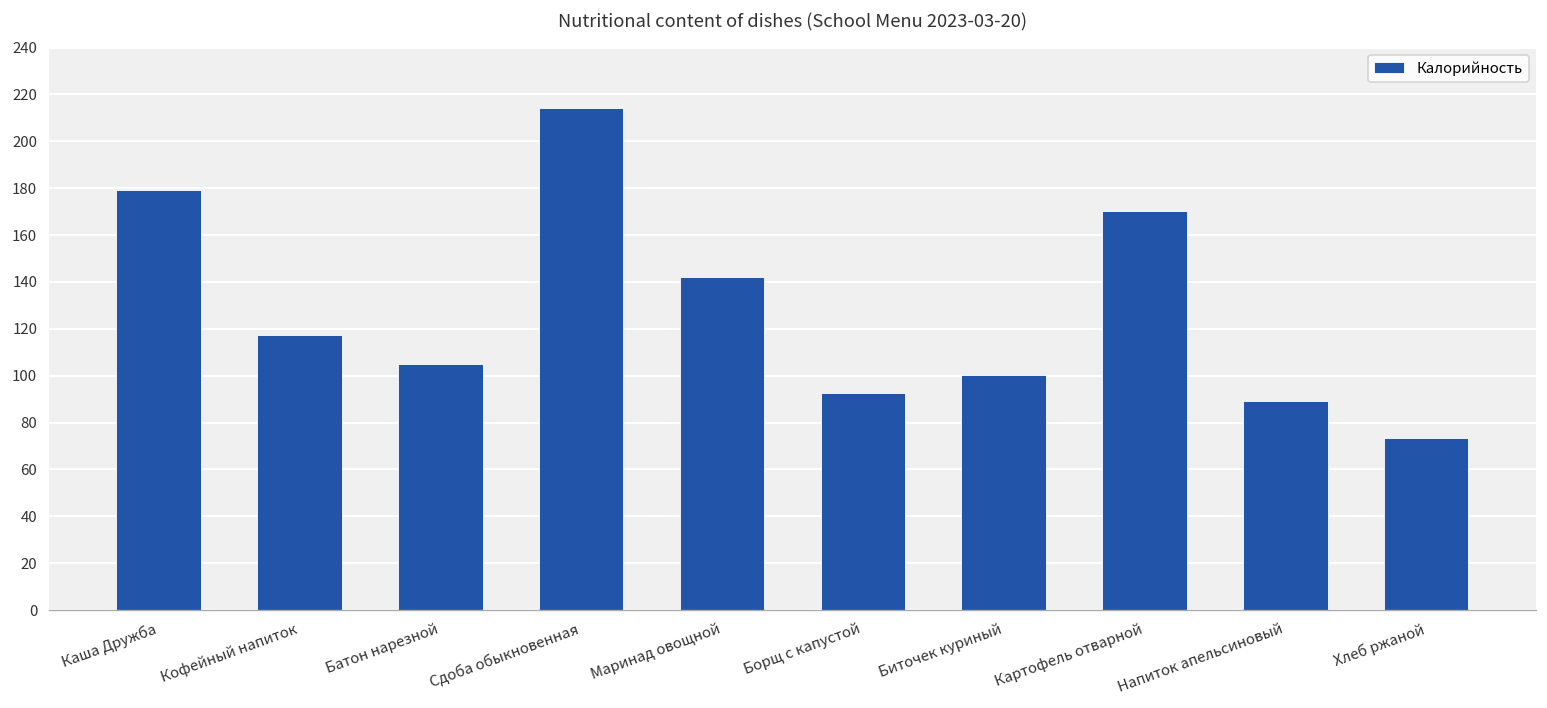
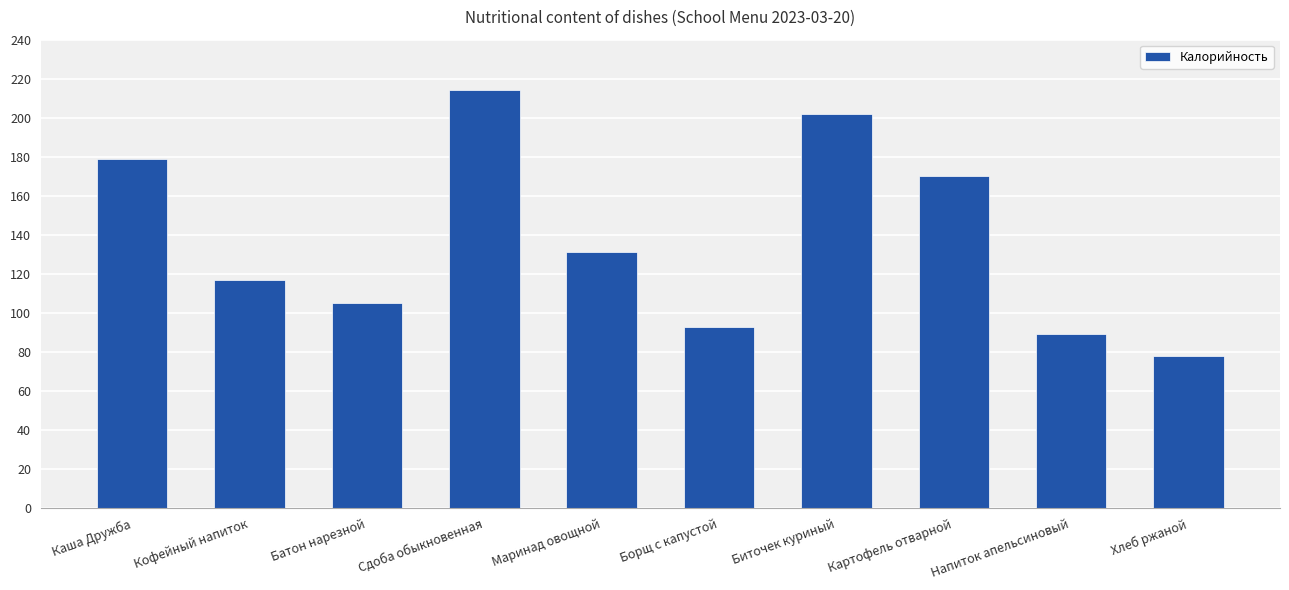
  {
    "Каша Дружба": 179,
    "Кофейный напиток": 117,
    "Батон нарезной": 105,
    "Сдоба обыкновенная": 214,
-   "Маринад овощной": 142,
+   "Маринад овощной": 132,
    "Борщ с капустой": 93,
-   "Биточек куриный": 100,
+   "Биточек куриный": 202,
    "Картофель отварной": 170,
    "Напиток апельсиновый": 89,
-   "Хлеб ржаной": 74
+   "Хлеб ржаной": 78
  }
